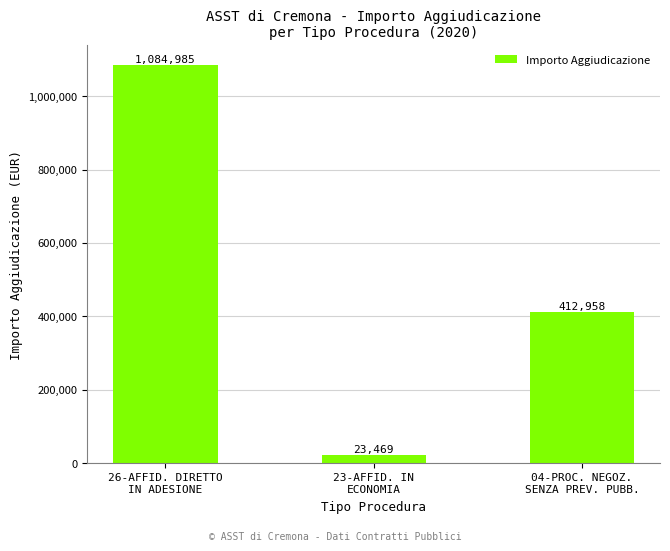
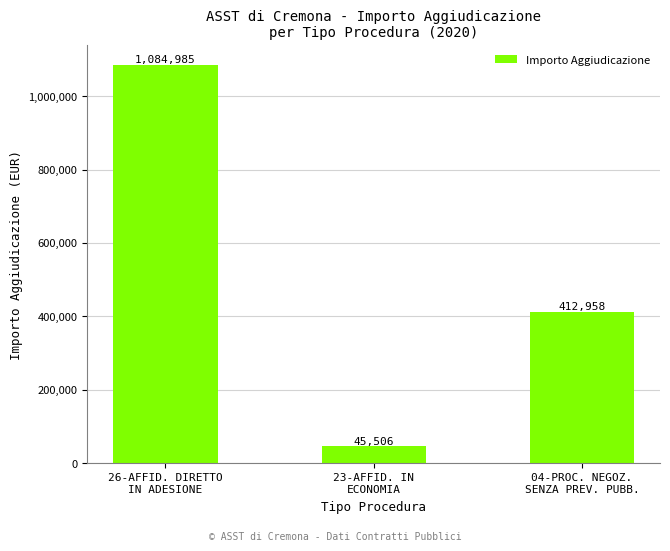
  {
    "26-AFFID. DIRETTO IN ADESIONE": "1,084,985",
-   "23-AFFID. IN ECONOMIA": "23,469",
+   "23-AFFID. IN ECONOMIA": "45,506",
    "04-PROC. NEGOZ. SENZA PREV. PUBB.": "412,958"
  }
